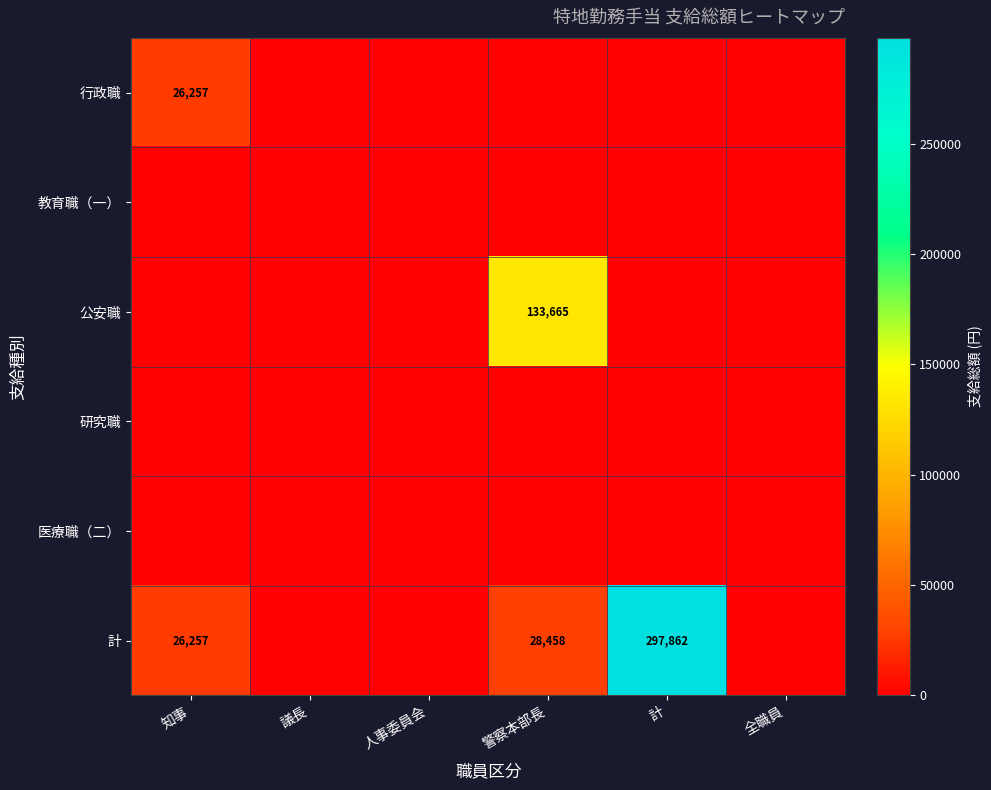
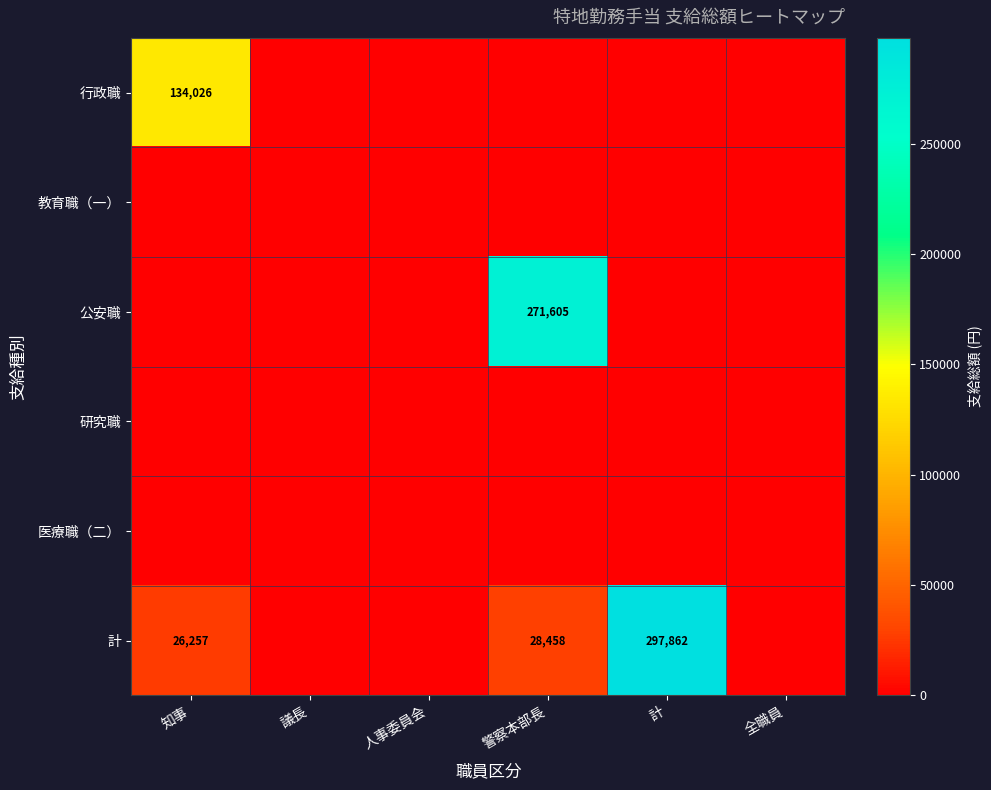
  {
    "行政職": {
-     "知事": "26,257"
+     "知事": "134,026"
    },
    "公安職": {
-     "警察本部長": "133,665"
+     "警察本部長": "271,605"
    },
    "計": {
      "知事": "26,257",
      "警察本部長": "28,458",
      "計": "297,862"
    }
  }
